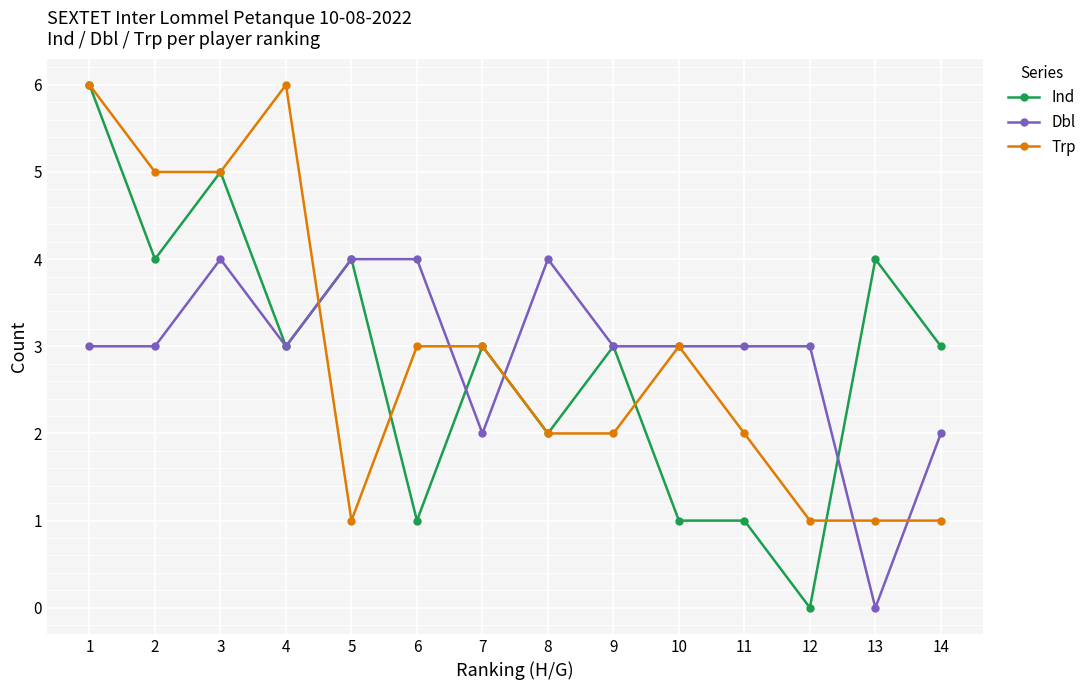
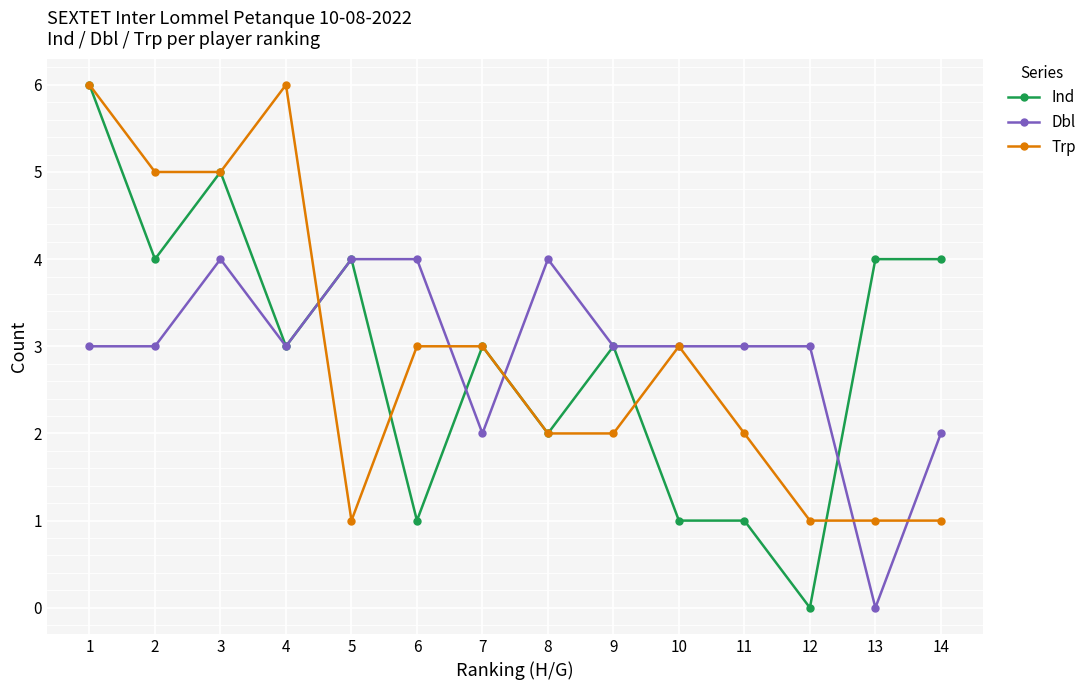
  {
    "Ind": {
      "2": 4,
      "6": 1,
      "10": 1,
      "11": 1,
      "12": 0,
      "13": 4,
-     "14": 3
+     "14": 4
    },
    "Dbl": {
      "1": 3,
      "2": 3,
      "3": 4,
      "6": 4,
      "7": 2,
      "8": 4,
      "11": 3,
      "12": 3,
      "13": 0,
      "14": 2
    },
    "Trp": {
      "2": 5,
      "4": 6,
      "5": 1,
      "6": 3,
      "9": 2,
      "11": 2,
      "12": 1,
      "13": 1,
      "14": 1
    }
  }
